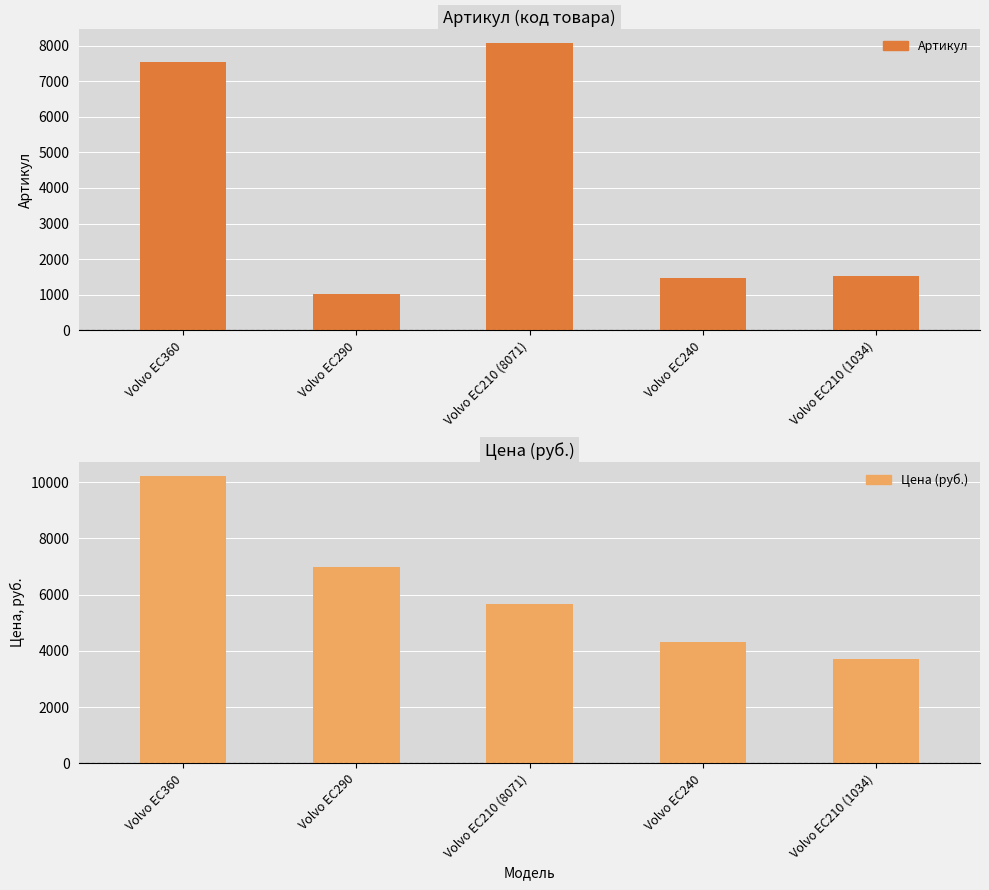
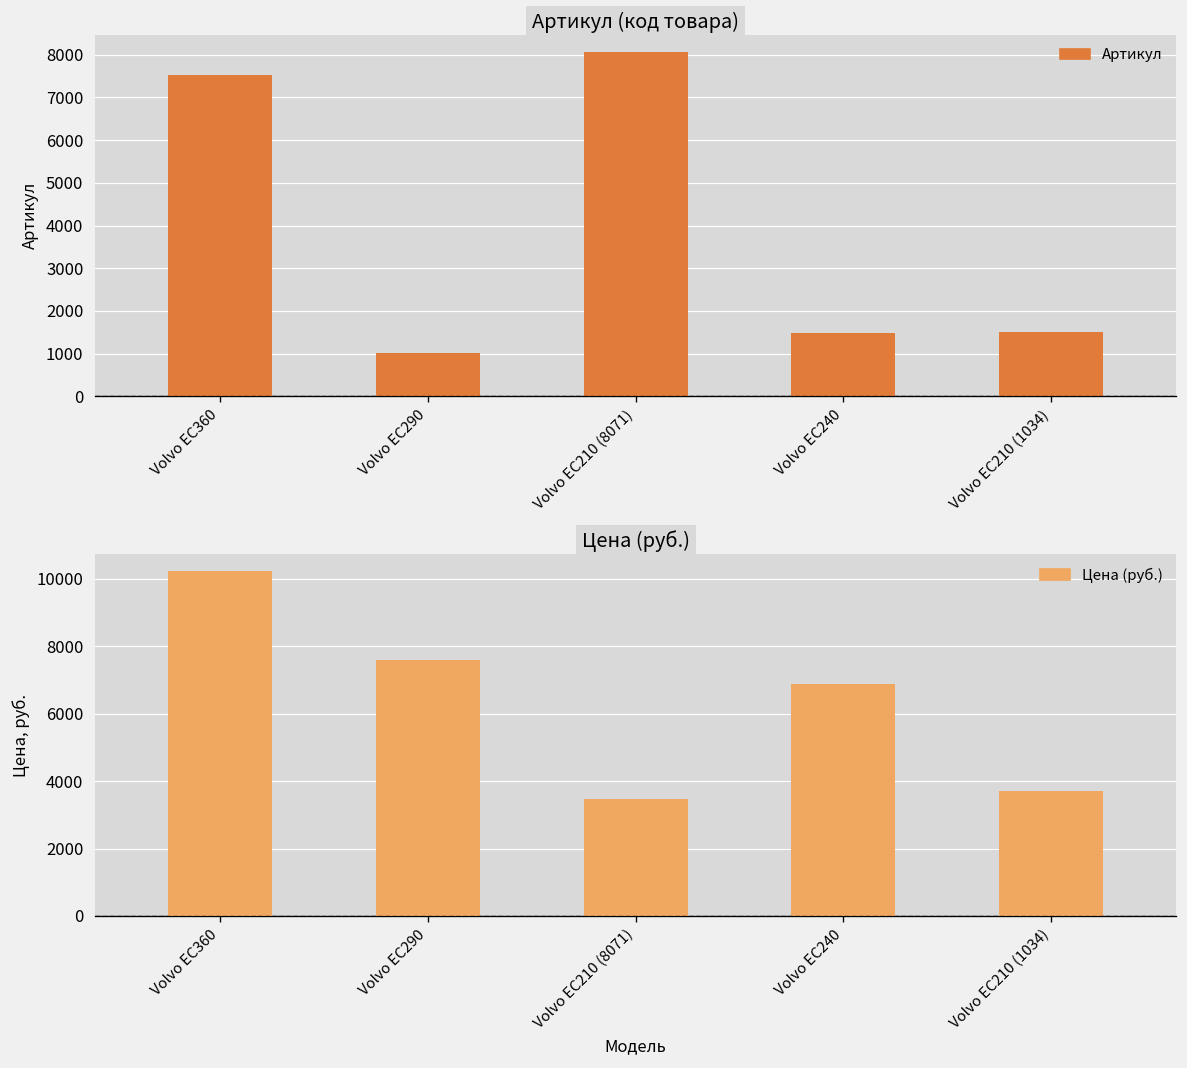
  {
    "Артикул (код товара)": {
      "Volvo EC360": 7500,
      "Volvo EC290": 1000,
      "Volvo EC210 (8071)": 8100,
      "Volvo EC240": 1500,
      "Volvo EC210 (1034)": 1500
    },
    "Цена (руб.)": {
      "Volvo EC360": 10200,
-     "Volvo EC290": 7000,
-     "Volvo EC210 (8071)": 5700,
-     "Volvo EC240": 4300,
+     "Volvo EC290": 7600,
+     "Volvo EC210 (8071)": 3500,
+     "Volvo EC240": 6900,
      "Volvo EC210 (1034)": 3700
    }
  }
